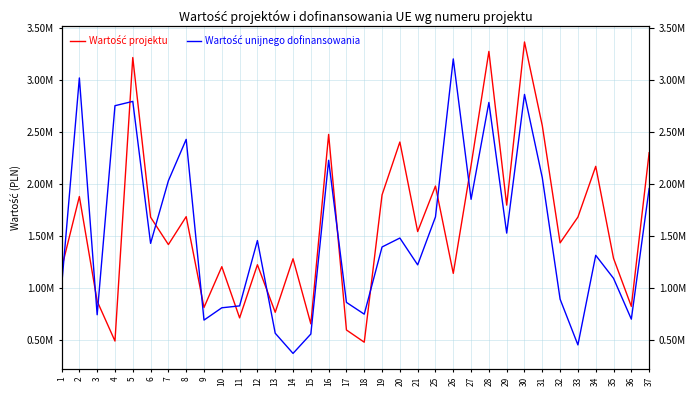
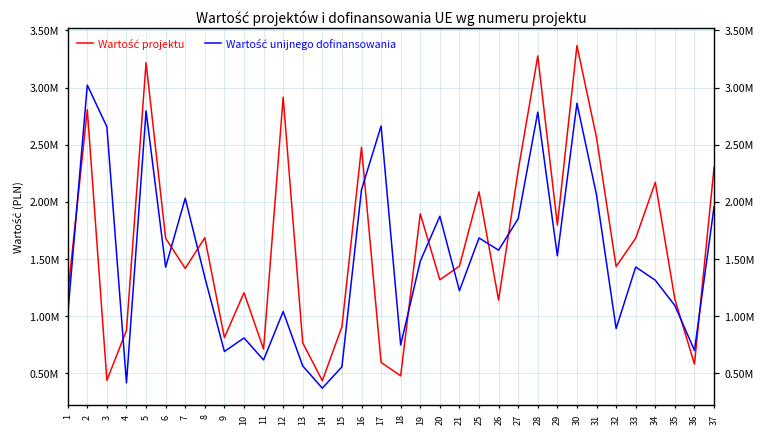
  {
    "Wartość projektu": {
      "1": 1190000,
-     "2": 1880000,
-     "3": 870000,
-     "4": 490000,
+     "2": 2810000,
+     "3": 440000,
+     "4": 870000,
      "5": 3220000,
      "6": 1680000,
      "7": 1420000,
      "8": 1690000,
      "9": 810000,
      "10": 1200000,
      "11": 710000,
-     "12": 1220000,
+     "12": 2920000,
      "13": 760000,
-     "14": 1280000,
-     "15": 650000,
+     "14": 430000,
+     "15": 910000,
      "16": 2480000,
      "17": 590000,
      "18": 480000,
      "19": 1890000,
-     "20": 2400000,
-     "21": 1540000,
-     "25": 1980000,
+     "20": 1320000,
+     "21": 1440000,
+     "25": 2090000,
      "26": 1140000,
-     "27": 2180000,
+     "27": 2270000,
      "28": 3280000,
      "29": 1800000,
      "30": 3370000,
      "31": 2560000,
      "32": 1430000,
      "33": 1680000,
      "34": 2170000,
-     "35": 1280000,
-     "36": 820000,
+     "35": 1150000,
+     "36": 580000,
      "37": 2300000
    },
    "Wartość unijnego dofinansowania": {
      "1": 1010000,
      "2": 3020000,
-     "3": 740000,
-     "4": 2750000,
+     "3": 2660000,
+     "4": 410000,
      "5": 2800000,
      "6": 1430000,
      "7": 2030000,
-     "8": 2430000,
+     "8": 1340000,
      "9": 690000,
      "10": 810000,
-     "11": 830000,
-     "12": 1460000,
+     "11": 620000,
+     "12": 1040000,
      "13": 560000,
      "14": 370000,
      "15": 560000,
-     "16": 2230000,
-     "17": 860000,
+     "16": 2110000,
+     "17": 2660000,
      "18": 750000,
-     "19": 1390000,
-     "20": 1480000,
+     "19": 1480000,
+     "20": 1870000,
      "21": 1220000,
      "25": 1680000,
-     "26": 3200000,
+     "26": 1580000,
      "27": 1850000,
      "28": 2790000,
      "29": 1530000,
      "30": 2860000,
      "31": 2060000,
      "32": 890000,
-     "33": 450000,
+     "33": 1430000,
      "34": 1310000,
      "35": 1090000,
      "36": 700000,
      "37": 1960000
    }
  }
